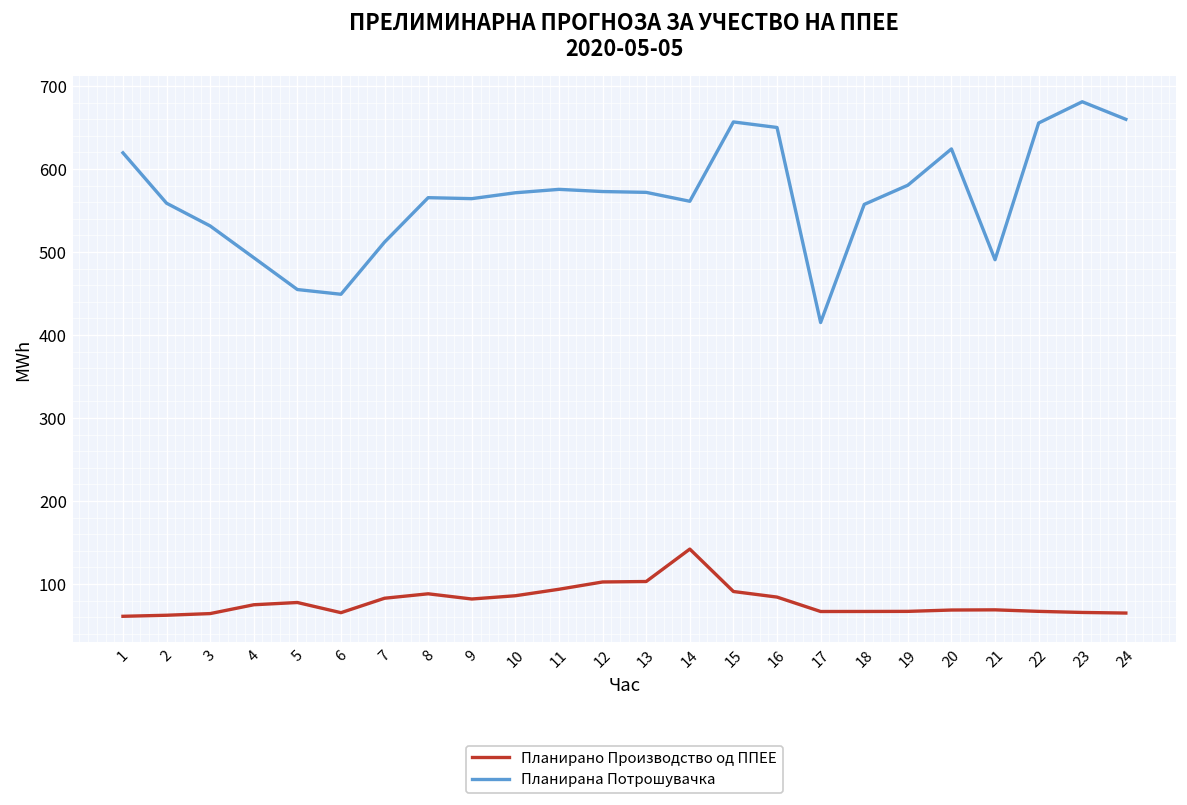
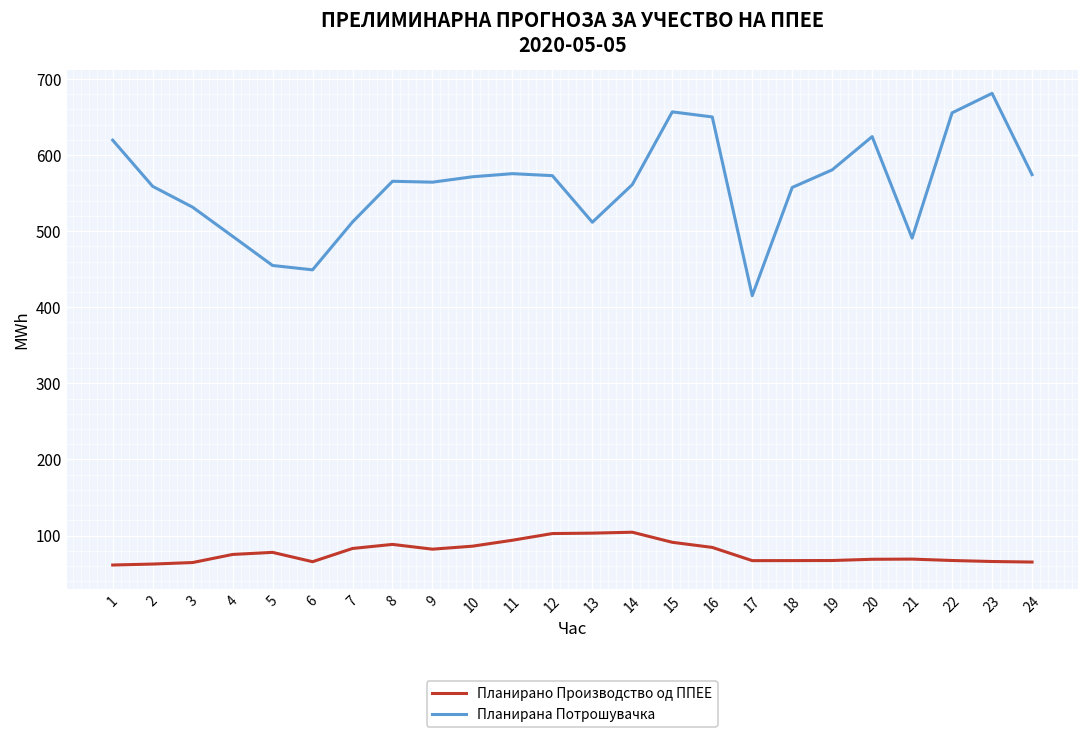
  {
    "Планирано Производство од ППЕЕ": {
      "1": 60,
      "2": 60,
      "3": 60,
      "4": 80,
      "5": 80,
      "6": 70,
      "7": 80,
      "8": 90,
      "9": 80,
      "10": 90,
      "11": 90,
      "12": 100,
      "13": 100,
-     "14": 140,
+     "14": 100,
      "15": 90,
      "16": 80,
      "17": 70,
      "18": 70,
      "19": 70,
      "20": 70,
      "21": 70,
      "22": 70,
      "23": 70,
      "24": 70
    },
    "Планирана Потрошувачка": {
      "1": 620,
      "2": 560,
      "3": 530,
      "4": 490,
      "5": 450,
      "6": 450,
      "7": 510,
      "8": 570,
      "9": 560,
      "10": 570,
      "11": 580,
      "12": 570,
-     "13": 570,
+     "13": 510,
      "14": 560,
      "15": 660,
      "16": 650,
      "17": 420,
      "18": 560,
      "19": 580,
      "20": 620,
      "21": 490,
      "22": 660,
      "23": 680,
-     "24": 660
+     "24": 570
    }
  }
